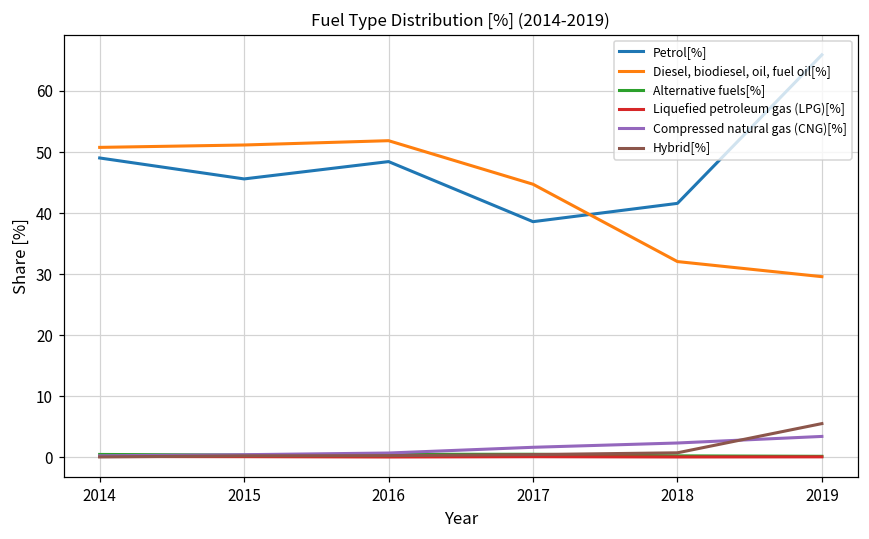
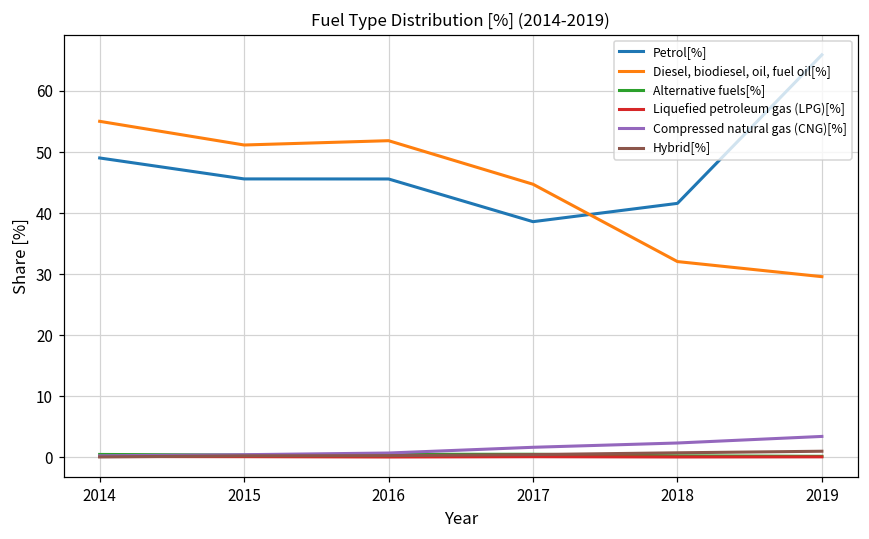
  {
    "Petrol[%]": {
      "2014": 49,
      "2015": 46,
-     "2016": 48,
+     "2016": 46,
      "2017": 39,
      "2018": 42
    },
    "Diesel, biodiesel, oil, fuel oil[%]": {
-     "2014": 51,
+     "2014": 55,
      "2015": 51,
      "2016": 52,
      "2017": 45,
      "2018": 32,
      "2019": 30
    },
    "Compressed natural gas (CNG)[%]": {
      "2017": 2,
      "2018": 2,
      "2019": 3
    },
    "Hybrid[%]": {
      "2018": 1,
-     "2019": 5
+     "2019": 1
    }
  }
